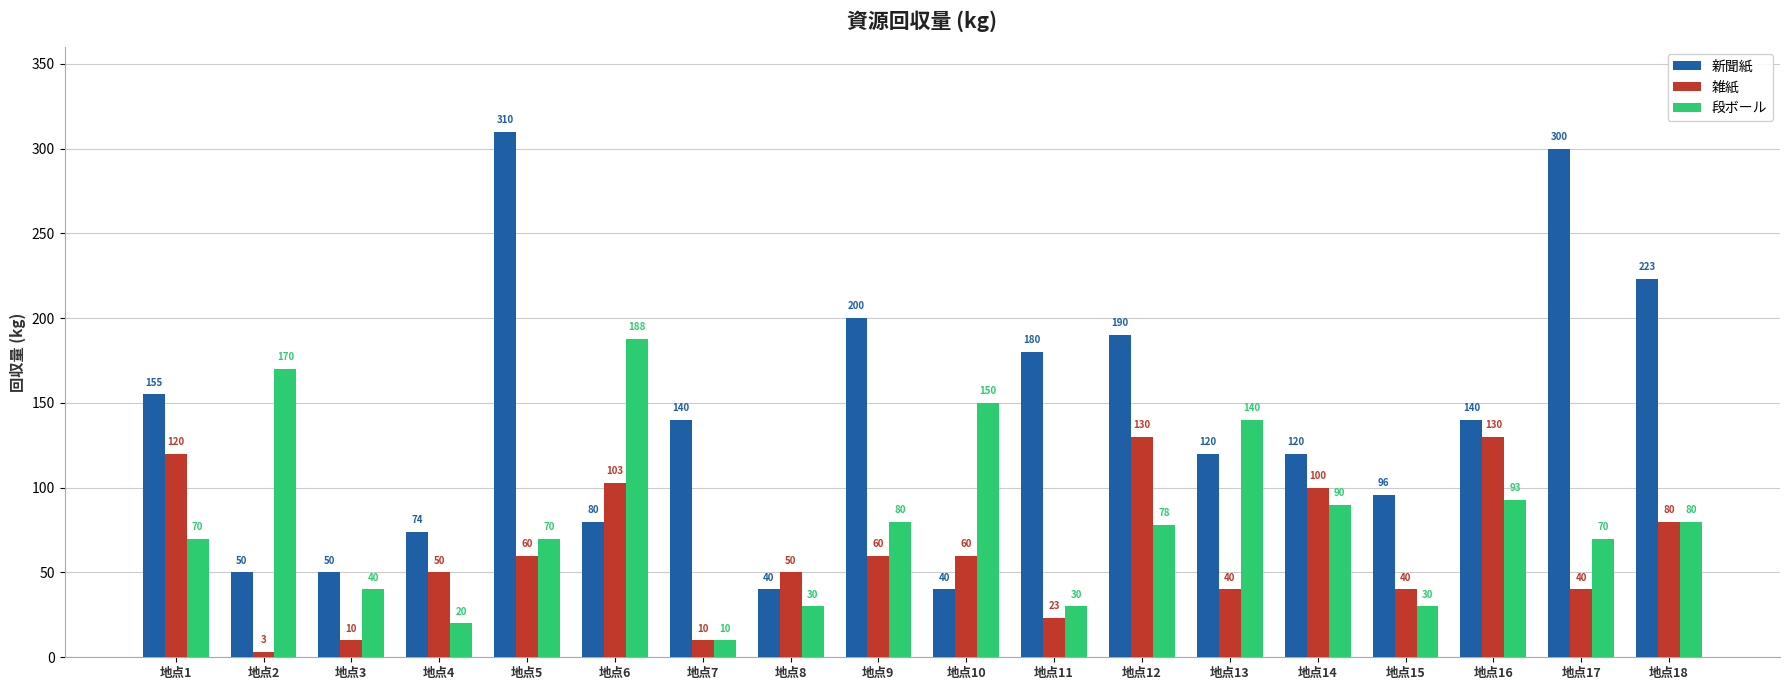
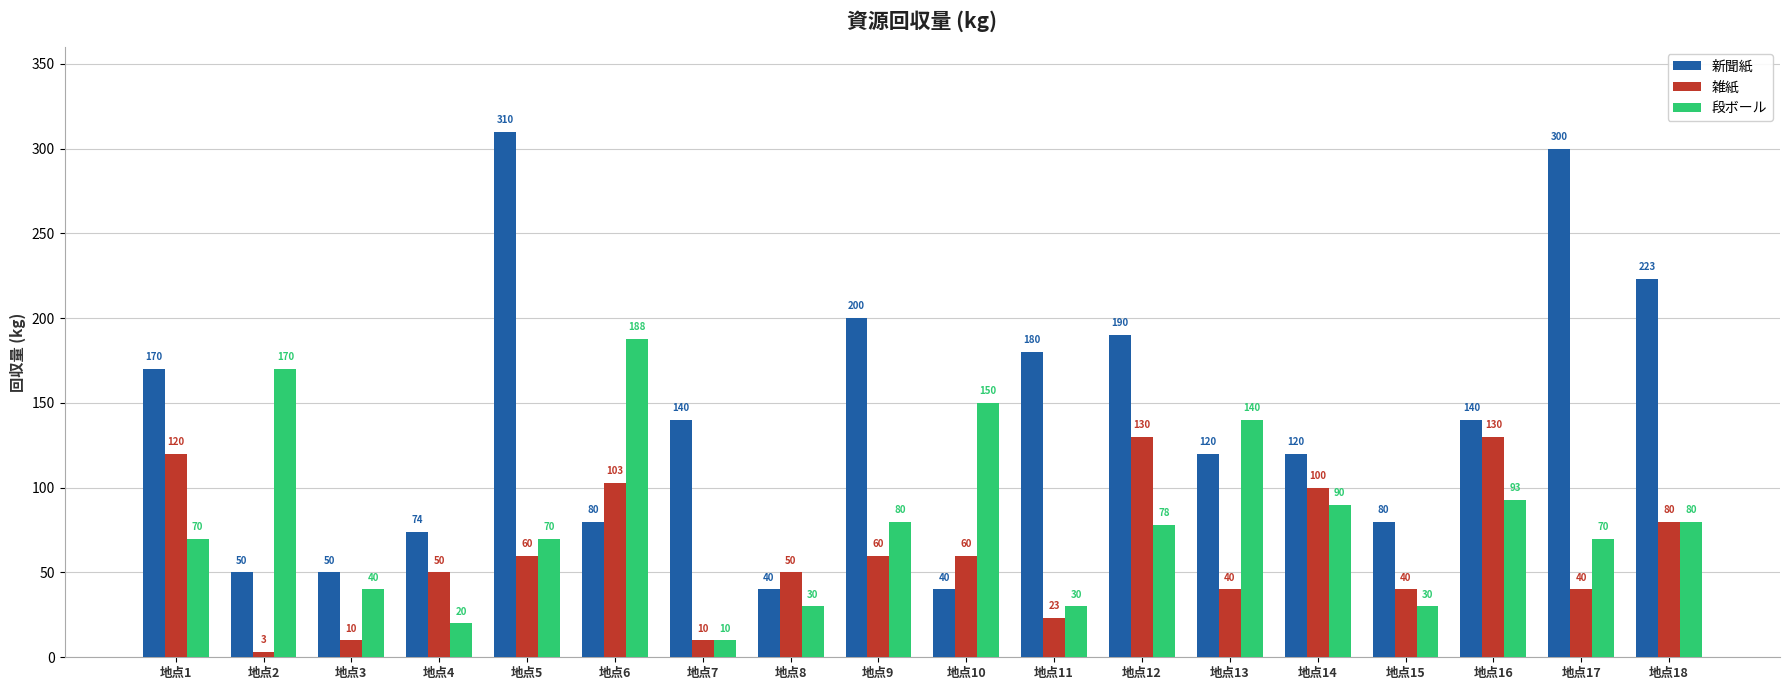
  {
    "新聞紙": {
-     "地点1": 155,
+     "地点1": 170,
      "地点2": 50,
      "地点3": 50,
      "地点4": 74,
      "地点5": 310,
      "地点6": 80,
      "地点7": 140,
      "地点8": 40,
      "地点9": 200,
      "地点10": 40,
      "地点11": 180,
      "地点12": 190,
      "地点13": 120,
      "地点14": 120,
-     "地点15": 96,
+     "地点15": 80,
      "地点16": 140,
      "地点17": 300,
      "地点18": 223
    },
    "雑紙": {
      "地点1": 120,
      "地点2": 3,
      "地点3": 10,
      "地点4": 50,
      "地点5": 60,
      "地点6": 103,
      "地点7": 10,
      "地点8": 50,
      "地点9": 60,
      "地点10": 60,
      "地点11": 23,
      "地点12": 130,
      "地点13": 40,
      "地点14": 100,
      "地点15": 40,
      "地点16": 130,
      "地点17": 40,
      "地点18": 80
    },
    "段ボール": {
      "地点1": 70,
      "地点2": 170,
      "地点3": 40,
      "地点4": 20,
      "地点5": 70,
      "地点6": 188,
      "地点7": 10,
      "地点8": 30,
      "地点9": 80,
      "地点10": 150,
      "地点11": 30,
      "地点12": 78,
      "地点13": 140,
      "地点14": 90,
      "地点15": 30,
      "地点16": 93,
      "地点17": 70,
      "地点18": 80
    }
  }
